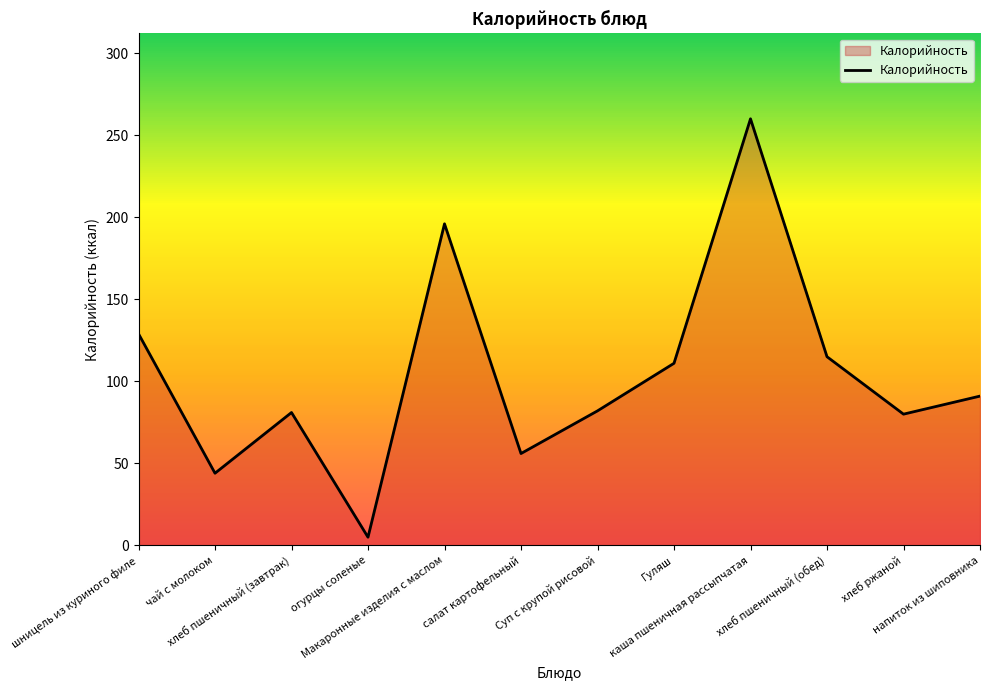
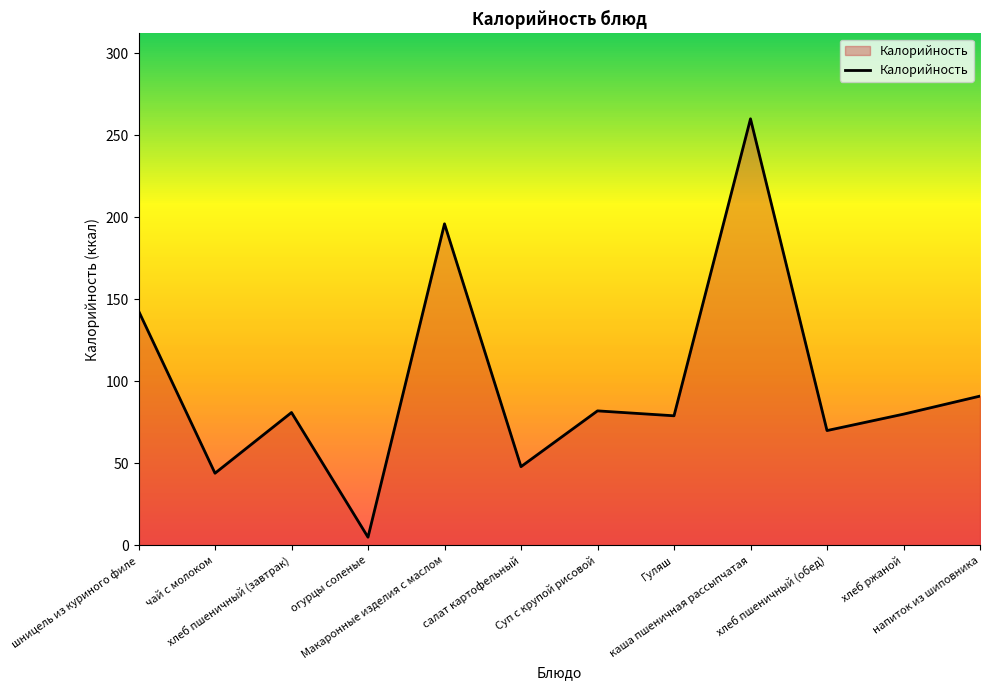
  {
-   "шницель из куриного филе": 129,
+   "шницель из куриного филе": 143,
    "чай с молоком": 44,
    "хлеб пшеничный (завтрак)": 81,
    "огурцы соленые": 5,
    "Макаронные изделия с маслом": 196,
-   "салат картофельный": 56,
+   "салат картофельный": 48,
    "Суп с крупой рисовой": 82,
-   "Гуляш": 111,
+   "Гуляш": 79,
    "каша пшеничная рассыпчатая": 260,
-   "хлеб пшеничный (обед)": 115,
+   "хлеб пшеничный (обед)": 70,
    "хлеб ржаной": 80,
    "напиток из шиповника": 91
  }
